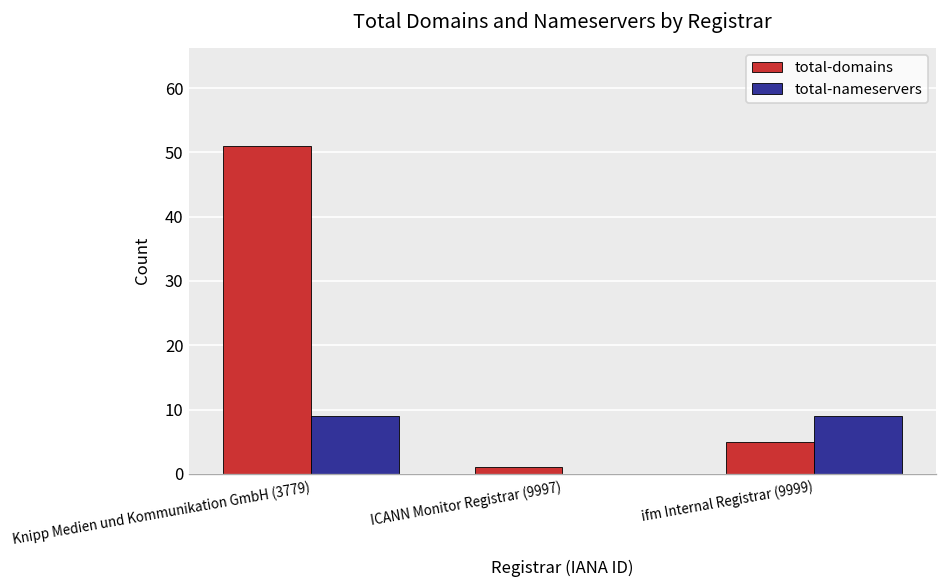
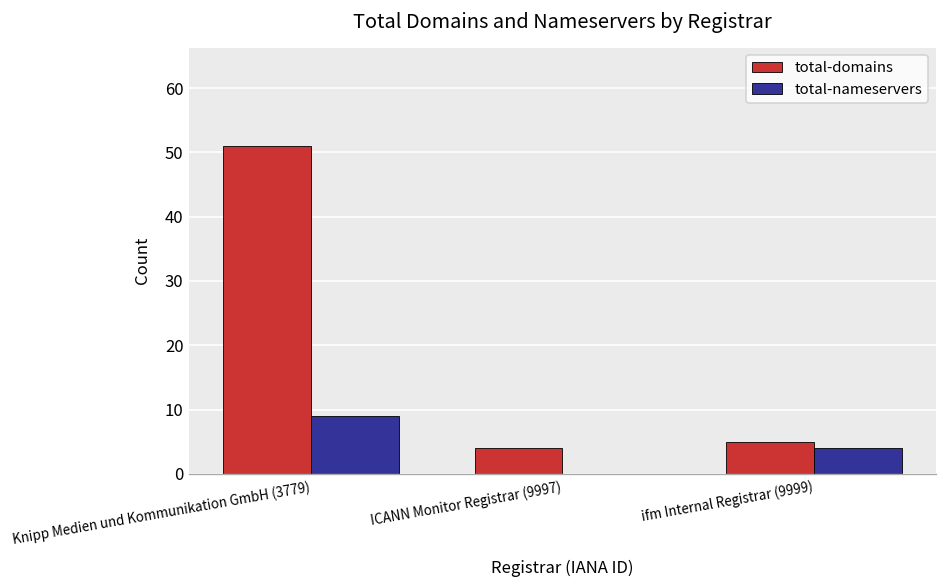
  {
    "total-domains": {
      "Knipp Medien und Kommunikation GmbH (3779)": 51,
-     "ICANN Monitor Registrar (9997)": 1,
+     "ICANN Monitor Registrar (9997)": 4,
      "ifm Internal Registrar (9999)": 5
    },
    "total-nameservers": {
      "Knipp Medien und Kommunikation GmbH (3779)": 9,
      "ICANN Monitor Registrar (9997)": 0,
-     "ifm Internal Registrar (9999)": 9
+     "ifm Internal Registrar (9999)": 4
    }
  }
